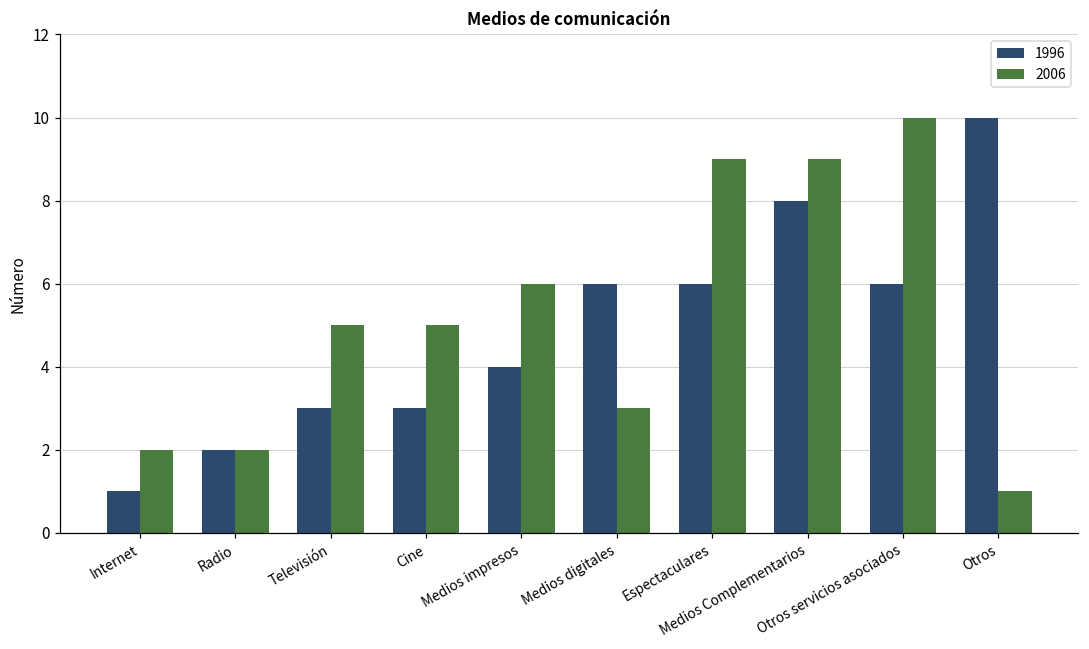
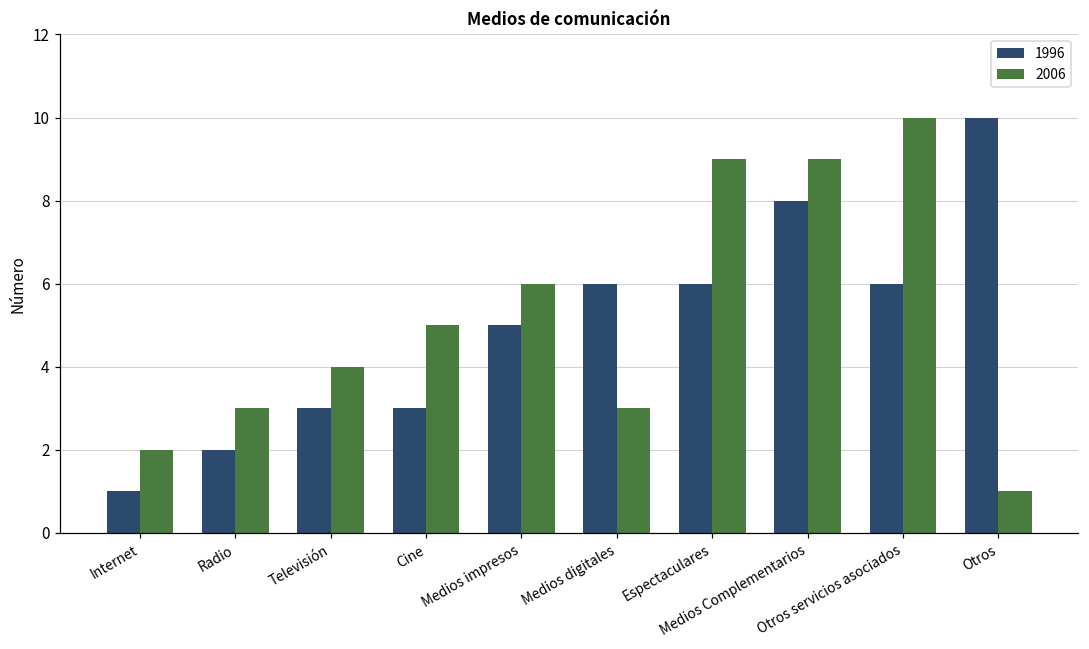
  {
    "1996": {
      "Internet": 1,
      "Radio": 2,
      "Televisión": 3,
      "Cine": 3,
-     "Medios impresos": 4,
+     "Medios impresos": 5,
      "Medios digitales": 6,
      "Espectaculares": 6,
      "Medios Complementarios": 8,
      "Otros servicios asociados": 6,
      "Otros": 10
    },
    "2006": {
      "Internet": 2,
-     "Radio": 2,
-     "Televisión": 5,
+     "Radio": 3,
+     "Televisión": 4,
      "Cine": 5,
      "Medios impresos": 6,
      "Medios digitales": 3,
      "Espectaculares": 9,
      "Medios Complementarios": 9,
      "Otros servicios asociados": 10,
      "Otros": 1
    }
  }
